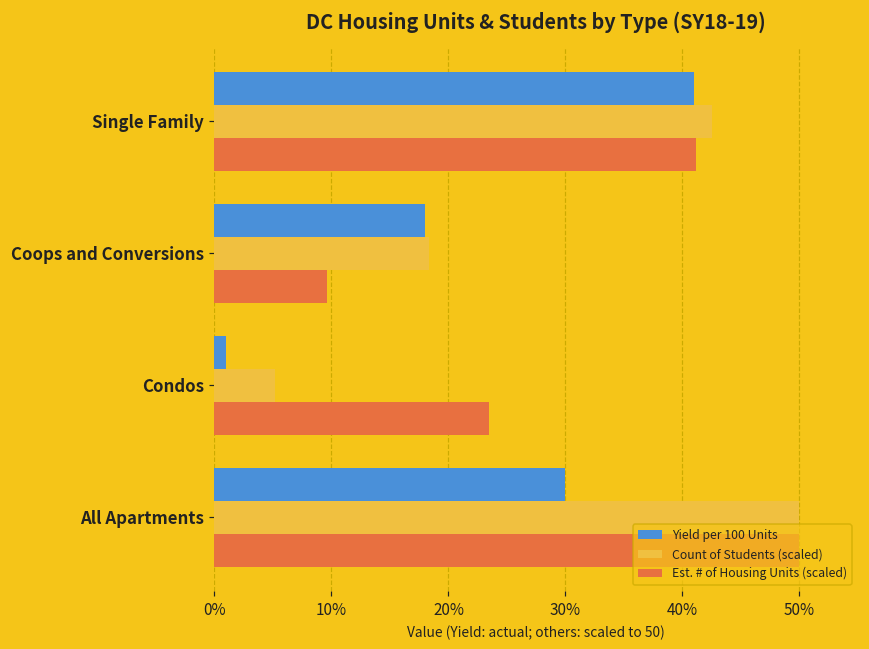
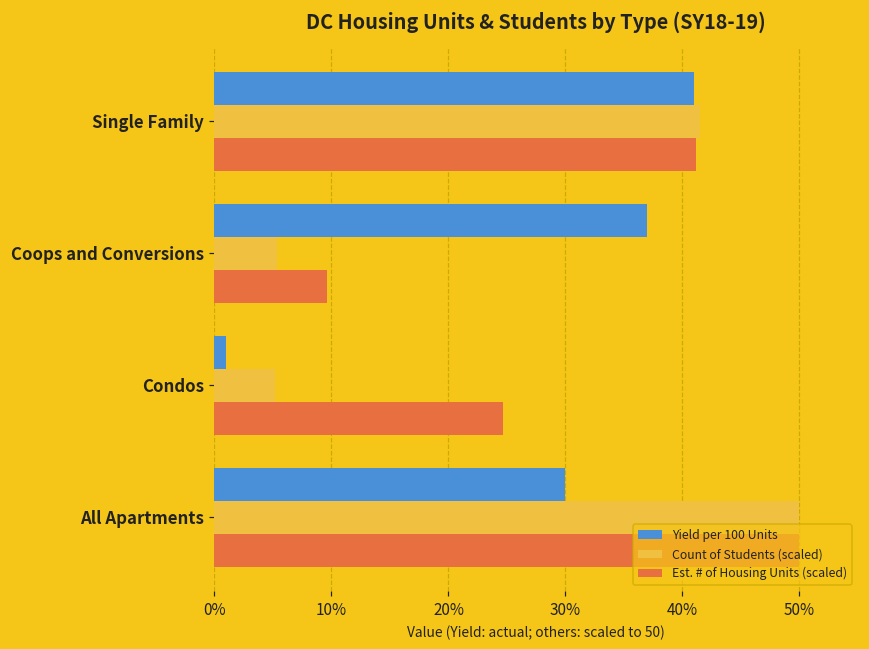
  {
    "Yield per 100 Units": {
      "Single Family": "41%",
-     "Coops and Conversions": "18%",
+     "Coops and Conversions": "37%",
      "Condos": "1%",
      "All Apartments": "30%"
    },
    "Count of Students (scaled)": {
-     "Single Family": "42.6%",
-     "Coops and Conversions": "18.3%",
+     "Single Family": "41.5%",
+     "Coops and Conversions": "5.3%",
      "Condos": "5.2%",
      "All Apartments": "50.0%"
    },
    "Est. # of Housing Units (scaled)": {
      "Single Family": "41.1%",
      "Coops and Conversions": "9.6%",
-     "Condos": "23.5%"
+     "Condos": "24.7%"
    }
  }
